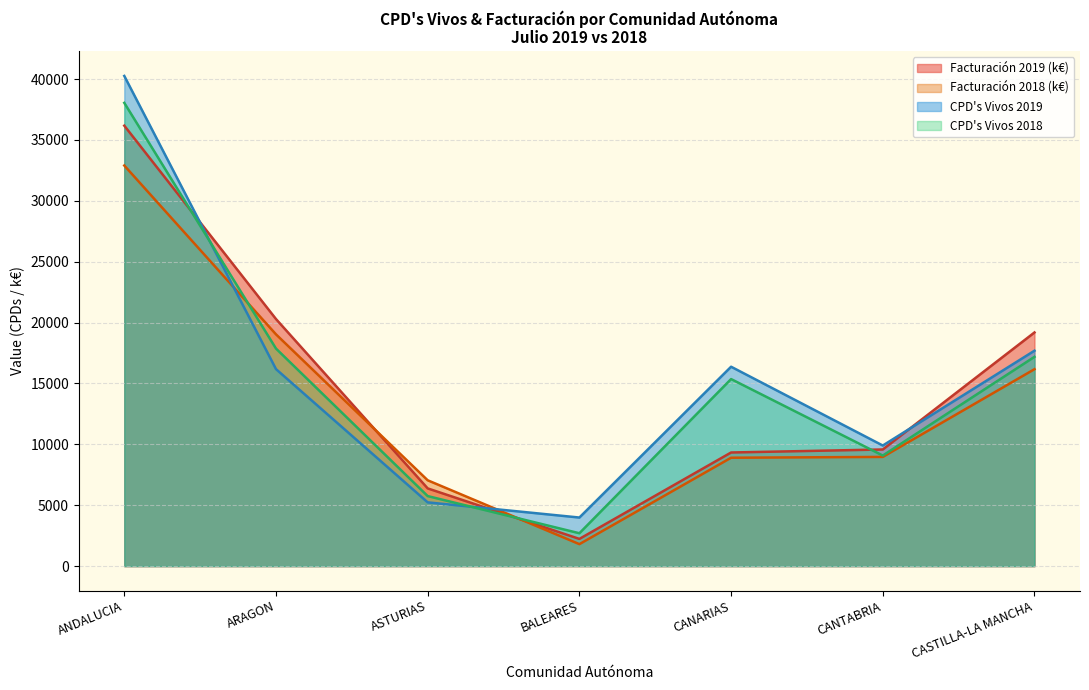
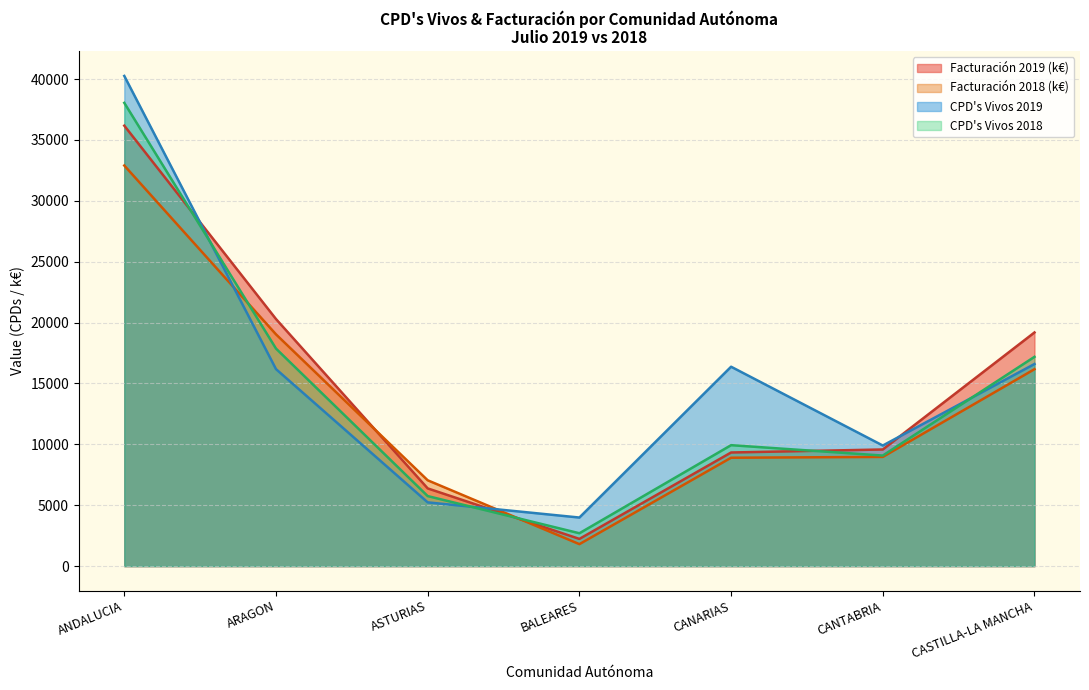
  {
    "CPD's Vivos 2019": {
      "ANDALUCIA": 40300,
      "ARAGON": 16200,
      "ASTURIAS": 5200,
      "BALEARES": 4000,
      "CANARIAS": 16400,
      "CANTABRIA": 9900,
-     "CASTILLA-LA MANCHA": 17700
+     "CASTILLA-LA MANCHA": 16600
    },
    "CPD's Vivos 2018": {
      "ANDALUCIA": 38000,
      "ARAGON": 17900,
      "ASTURIAS": 5800,
      "BALEARES": 2700,
-     "CANARIAS": 15400,
+     "CANARIAS": 9900,
      "CASTILLA-LA MANCHA": 17200
    }
  }
